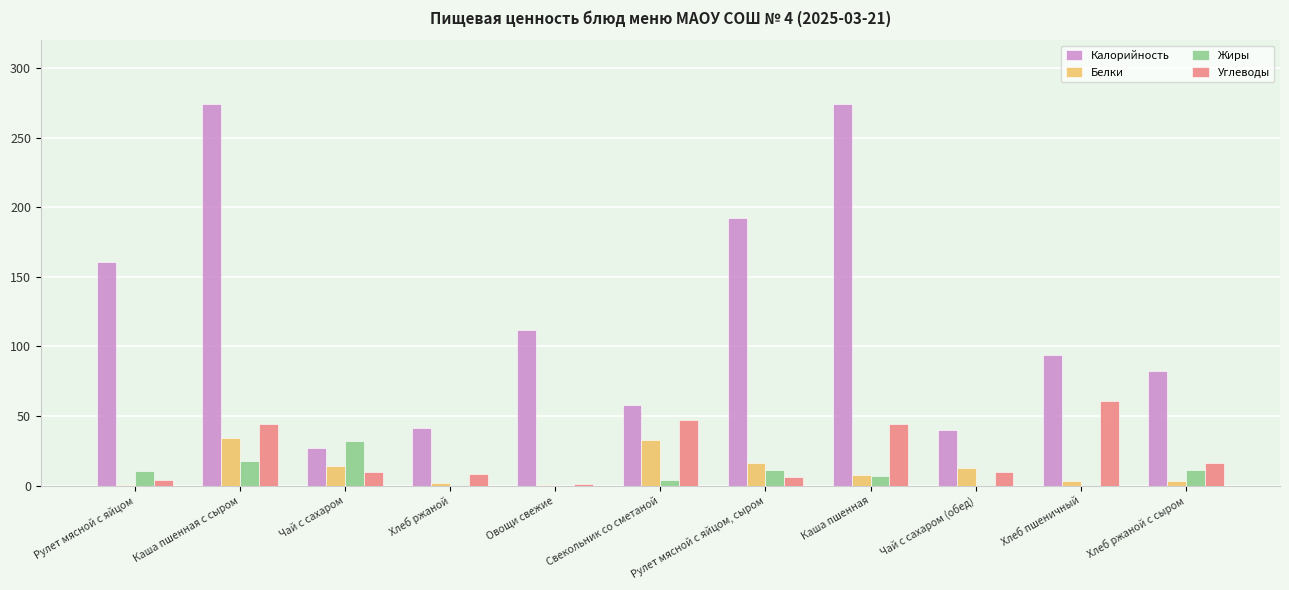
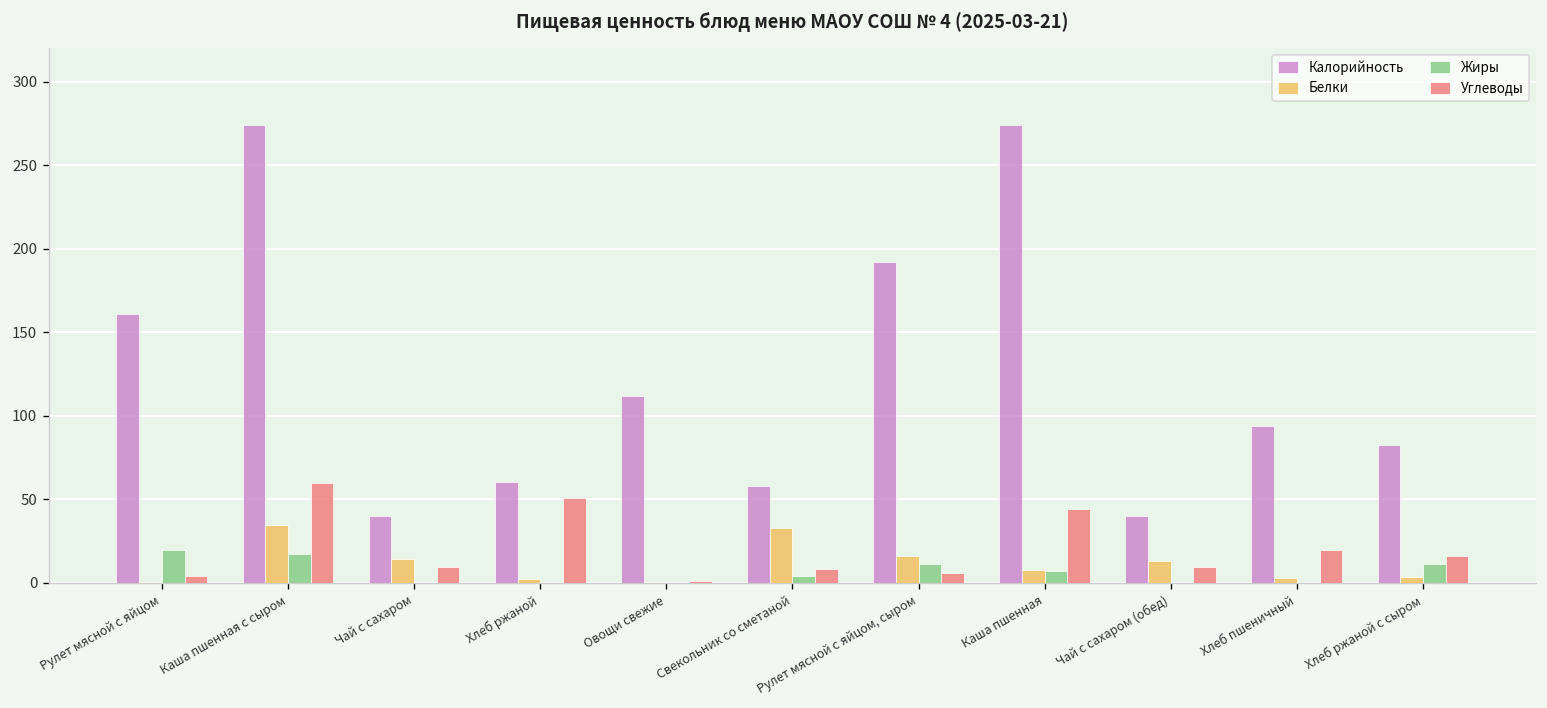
  {
    "Калорийность": {
      "Рулет мясной с яйцом": 161,
      "Каша пшенная с сыром": 274,
-     "Чай с сахаром": 27,
-     "Хлеб ржаной": 41,
+     "Чай с сахаром": 40,
+     "Хлеб ржаной": 60,
      "Овощи свежие": 112,
      "Свекольник со сметаной": 58,
      "Рулет мясной с яйцом, сыром": 192,
      "Каша пшенная": 274,
      "Чай с сахаром (обед)": 40,
      "Хлеб пшеничный": 94,
      "Хлеб ржаной с сыром": 82
    },
    "Белки": {
      "Каша пшенная с сыром": 35,
      "Чай с сахаром": 14,
      "Хлеб ржаной": 2,
      "Свекольник со сметаной": 33,
      "Рулет мясной с яйцом, сыром": 16,
      "Каша пшенная": 8,
      "Чай с сахаром (обед)": 13,
      "Хлеб пшеничный": 3,
      "Хлеб ржаной с сыром": 3
    },
    "Жиры": {
-     "Рулет мясной с яйцом": 11,
+     "Рулет мясной с яйцом": 20,
      "Каша пшенная с сыром": 18,
-     "Чай с сахаром": 32,
+     "Чай с сахаром": 0,
      "Свекольник со сметаной": 4,
      "Рулет мясной с яйцом, сыром": 12,
      "Каша пшенная": 7,
      "Хлеб ржаной с сыром": 11
    },
    "Углеводы": {
      "Рулет мясной с яйцом": 4,
-     "Каша пшенная с сыром": 44,
+     "Каша пшенная с сыром": 60,
      "Чай с сахаром": 10,
-     "Хлеб ржаной": 8,
-     "Свекольник со сметаной": 47,
+     "Хлеб ржаной": 51,
+     "Свекольник со сметаной": 8,
      "Рулет мясной с яйцом, сыром": 6,
      "Каша пшенная": 44,
      "Чай с сахаром (обед)": 10,
-     "Хлеб пшеничный": 61,
+     "Хлеб пшеничный": 20,
      "Хлеб ржаной с сыром": 16
    }
  }
